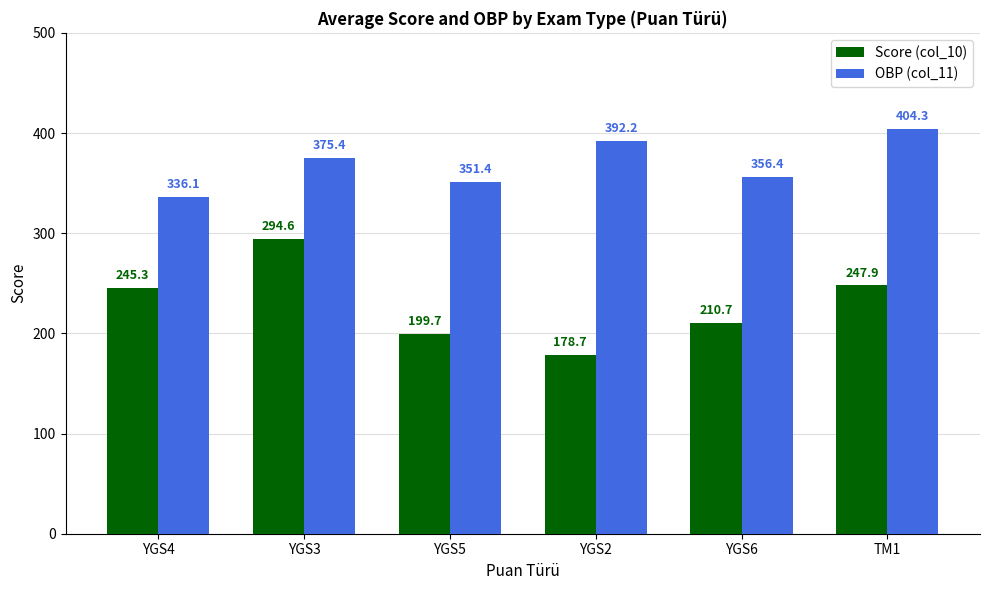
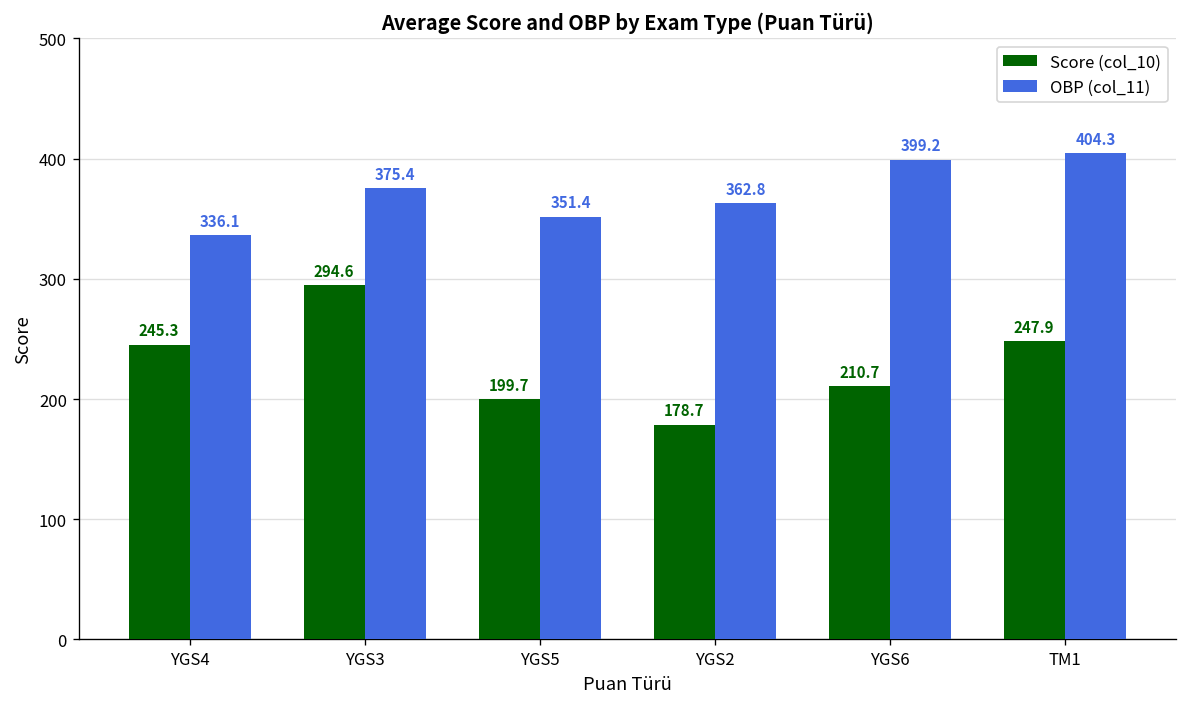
  {
    "Score (col_10)": {
      "YGS4": 245.3,
      "YGS3": 294.6,
      "YGS5": 199.7,
      "YGS2": 178.7,
      "YGS6": 210.7,
      "TM1": 247.9
    },
    "OBP (col_11)": {
      "YGS4": 336.1,
      "YGS3": 375.4,
      "YGS5": 351.4,
-     "YGS2": 392.2,
-     "YGS6": 356.4,
+     "YGS2": 362.8,
+     "YGS6": 399.2,
      "TM1": 404.3
    }
  }
